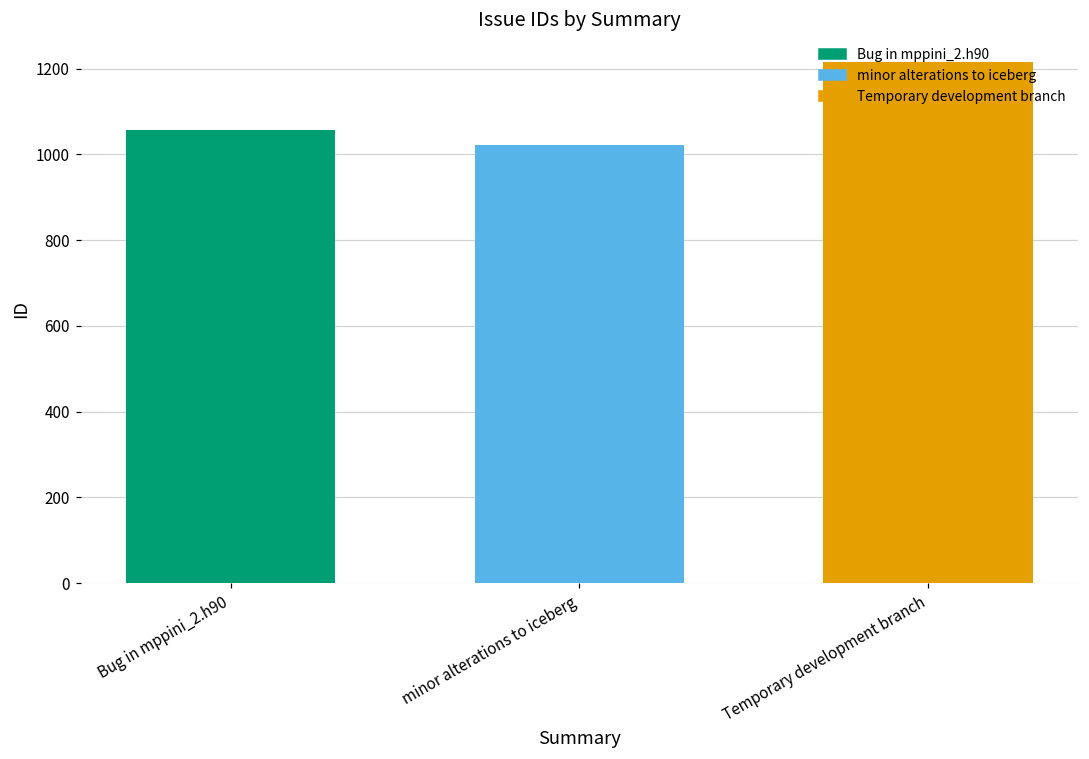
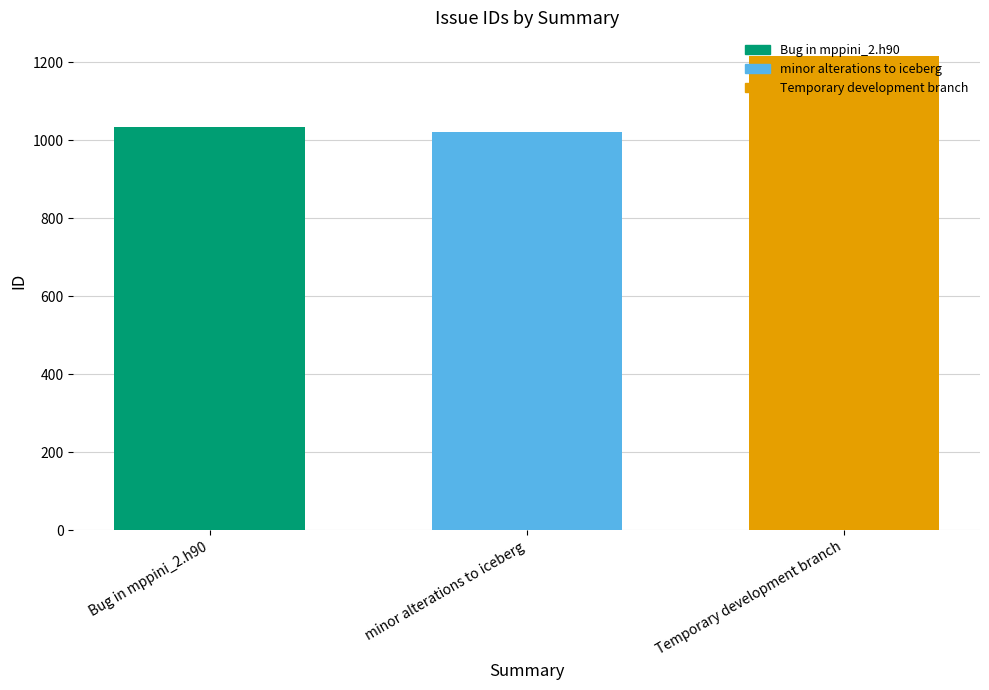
  {
-   "Bug in mppini_2.h90": 1060,
+   "Bug in mppini_2.h90": 1030,
    "minor alterations to iceberg": 1020,
    "Temporary development branch": 1220
  }
